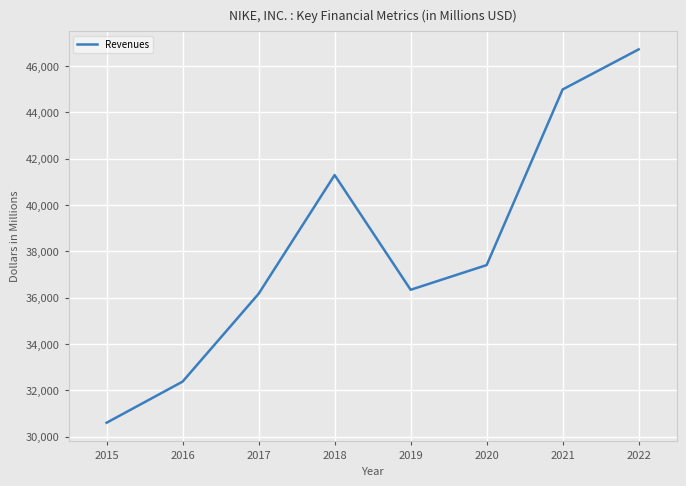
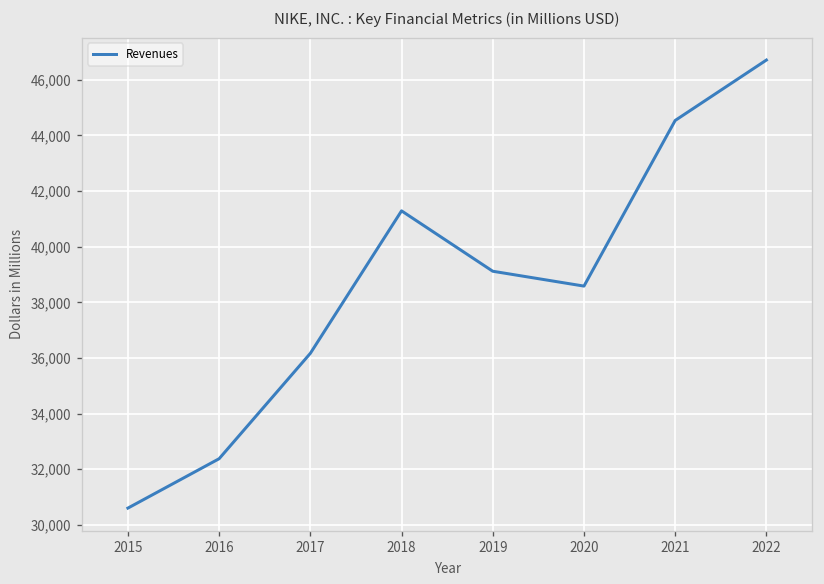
  {
    "2015": "30,600",
    "2016": "32,400",
    "2017": "36,200",
    "2018": "41,300",
-   "2019": "36,300",
-   "2020": "37,400",
-   "2021": "45,000",
+   "2019": "39,100",
+   "2020": "38,600",
+   "2021": "44,500",
    "2022": "46,700"
  }
